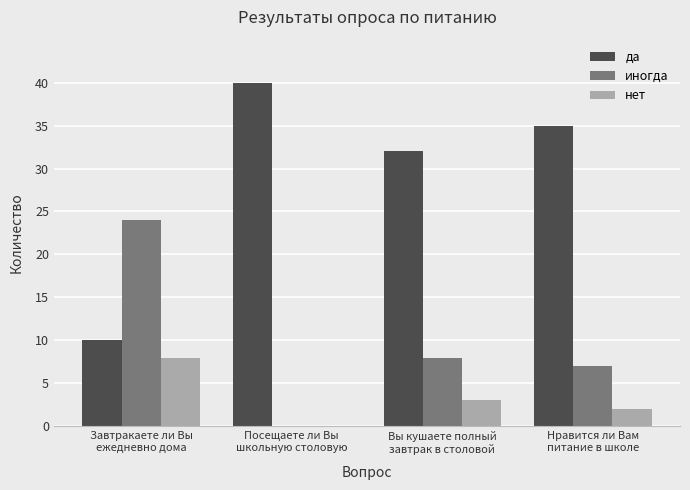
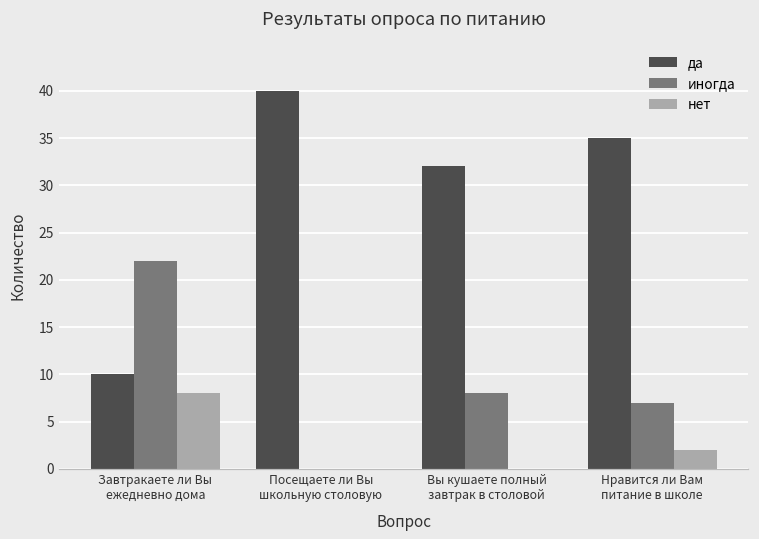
  {
    "да": {
      "Завтракаете ли Вы ежедневно дома": 10,
      "Посещаете ли Вы школьную столовую": 40,
      "Вы кушаете полный завтрак в столовой": 32,
      "Нравится ли Вам питание в школе": 35
    },
    "иногда": {
-     "Завтракаете ли Вы ежедневно дома": 24,
+     "Завтракаете ли Вы ежедневно дома": 22,
      "Посещаете ли Вы школьную столовую": 0,
      "Вы кушаете полный завтрак в столовой": 8,
      "Нравится ли Вам питание в школе": 7
    },
    "нет": {
      "Завтракаете ли Вы ежедневно дома": 8,
      "Посещаете ли Вы школьную столовую": 0,
-     "Вы кушаете полный завтрак в столовой": 3,
+     "Вы кушаете полный завтрак в столовой": 0,
      "Нравится ли Вам питание в школе": 2
    }
  }
